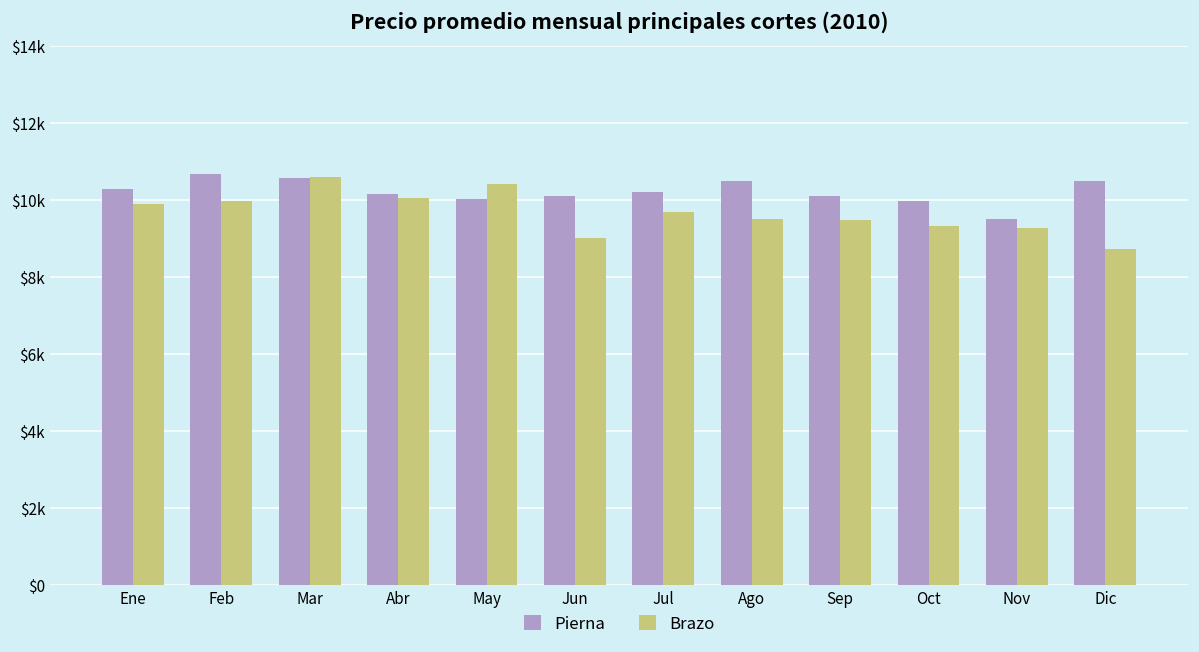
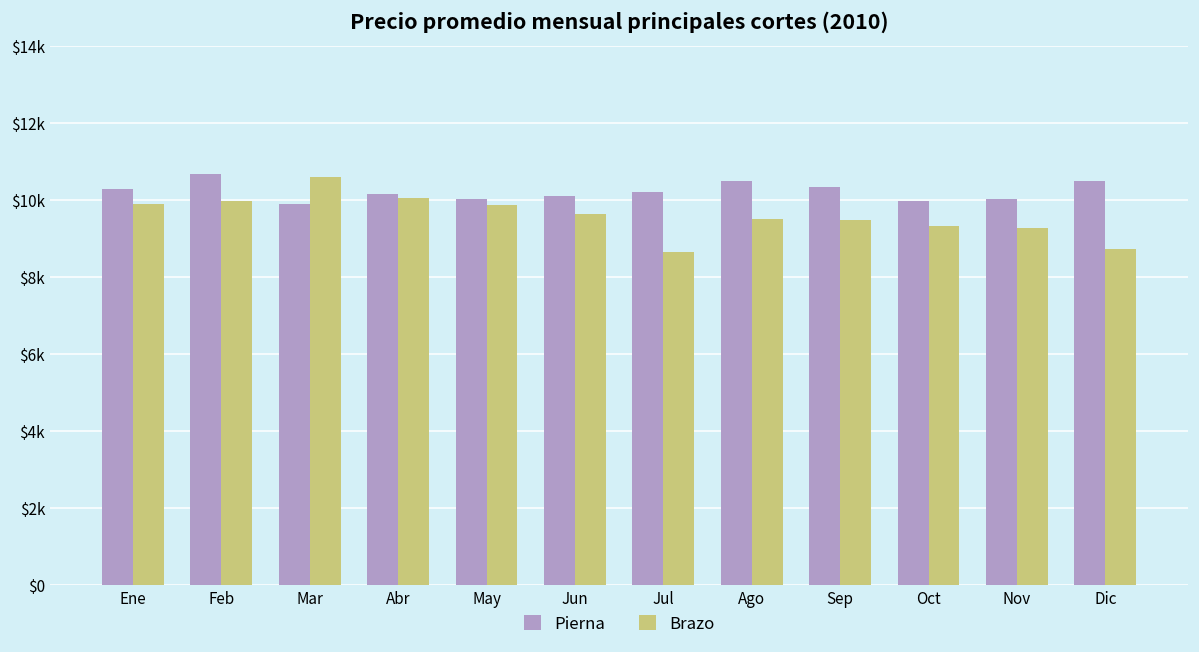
  {
    "Pierna": {
      "Ene": "$10300",
      "Feb": "$10700",
-     "Mar": "$10600",
+     "Mar": "$9900",
      "Abr": "$10200",
      "May": "$10000",
      "Jun": "$10100",
      "Jul": "$10200",
      "Ago": "$10500",
-     "Sep": "$10100",
+     "Sep": "$10300",
      "Oct": "$10000",
-     "Nov": "$9500",
+     "Nov": "$10000",
      "Dic": "$10500"
    },
    "Brazo": {
      "Ene": "$9900",
      "Feb": "$10000",
      "Mar": "$10600",
      "Abr": "$10100",
-     "May": "$10400",
-     "Jun": "$9000",
-     "Jul": "$9700",
+     "May": "$9900",
+     "Jun": "$9600",
+     "Jul": "$8700",
      "Ago": "$9500",
      "Sep": "$9500",
      "Oct": "$9300",
      "Nov": "$9300",
      "Dic": "$8700"
    }
  }
